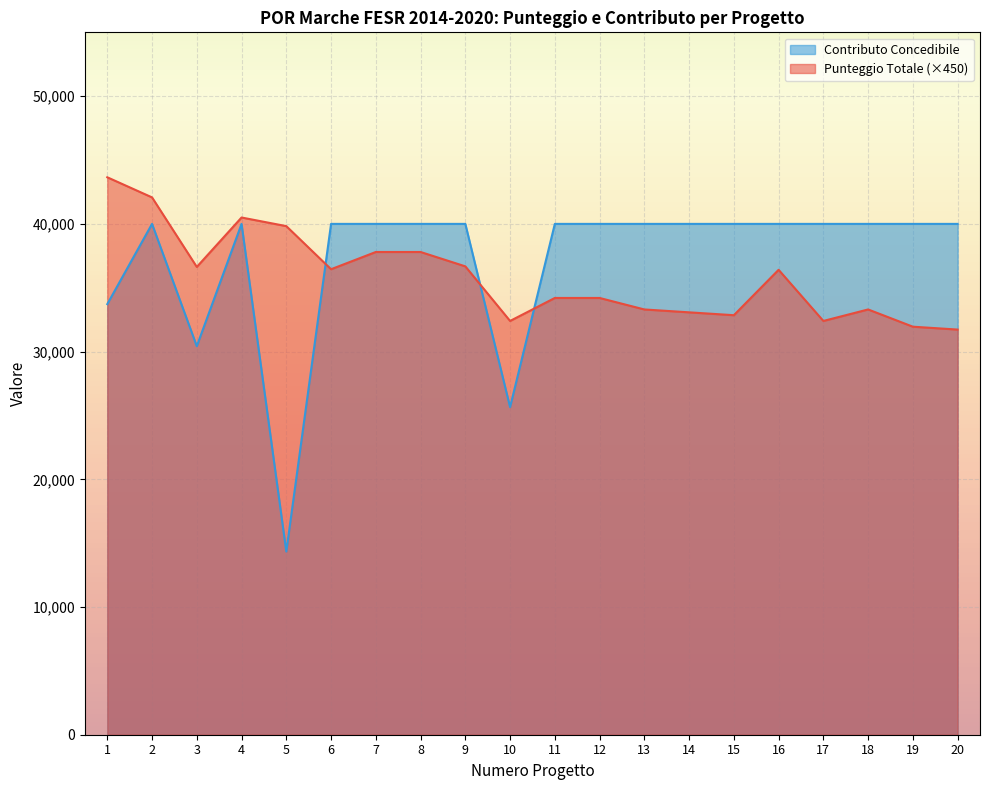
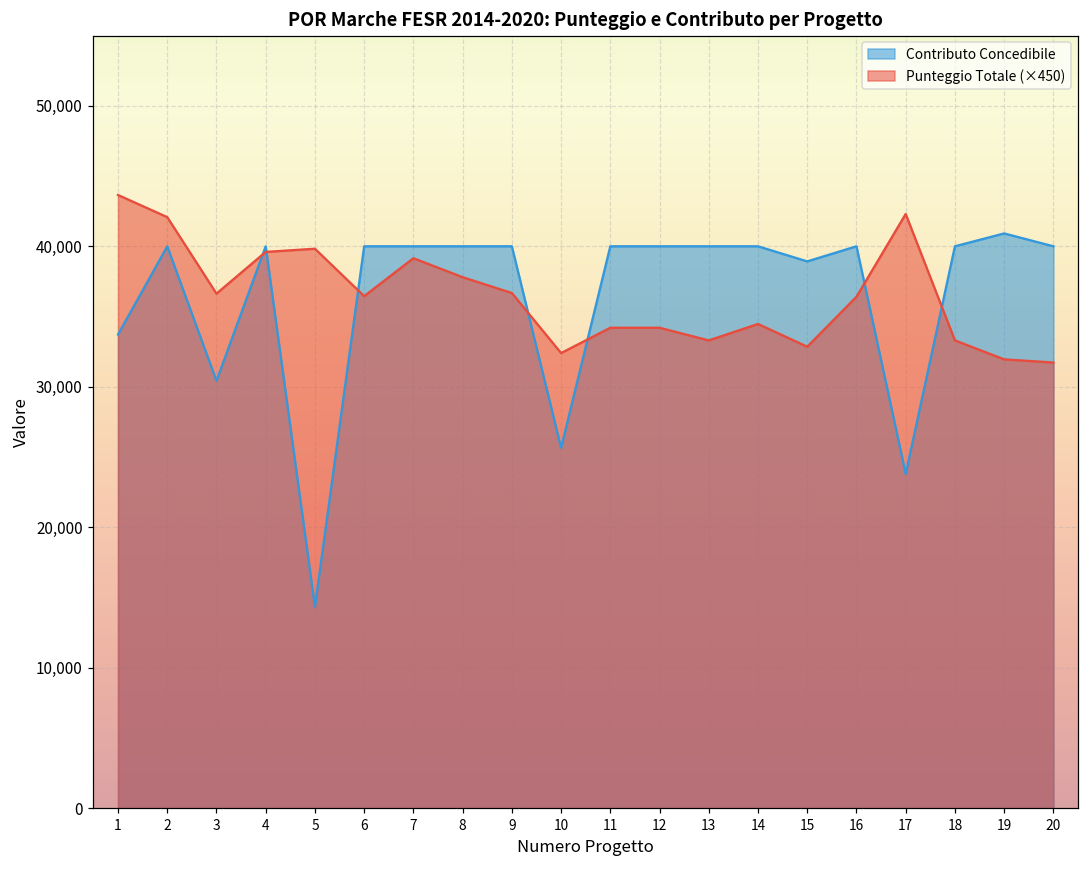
  {
    "Contributo Concedibile": {
      "1": "33,700",
      "2": "40,000",
      "3": "30,400",
      "4": "40,000",
      "5": "14,300",
      "6": "40,000",
      "7": "40,000",
      "8": "40,000",
      "9": "40,000",
      "10": "25,700",
      "11": "40,000",
      "12": "40,000",
      "13": "40,000",
      "14": "40,000",
-     "15": "40,000",
+     "15": "38,900",
      "16": "40,000",
-     "17": "40,000",
+     "17": "23,800",
      "18": "40,000",
-     "19": "40,000",
+     "19": "40,900",
      "20": "40,000"
    },
    "Punteggio Totale (×450)": {
      "1": "43,700",
      "2": "42,100",
      "3": "36,600",
-     "4": "40,500",
+     "4": "39,600",
      "5": "39,800",
      "6": "36,500",
-     "7": "37,800",
+     "7": "39,200",
      "8": "37,800",
      "9": "36,700",
      "10": "32,400",
      "11": "34,200",
      "12": "34,200",
      "13": "33,300",
-     "14": "33,100",
+     "14": "34,500",
      "15": "32,900",
      "16": "36,400",
-     "17": "32,400",
+     "17": "42,300",
      "18": "33,300",
      "19": "32,000",
      "20": "31,700"
    }
  }
